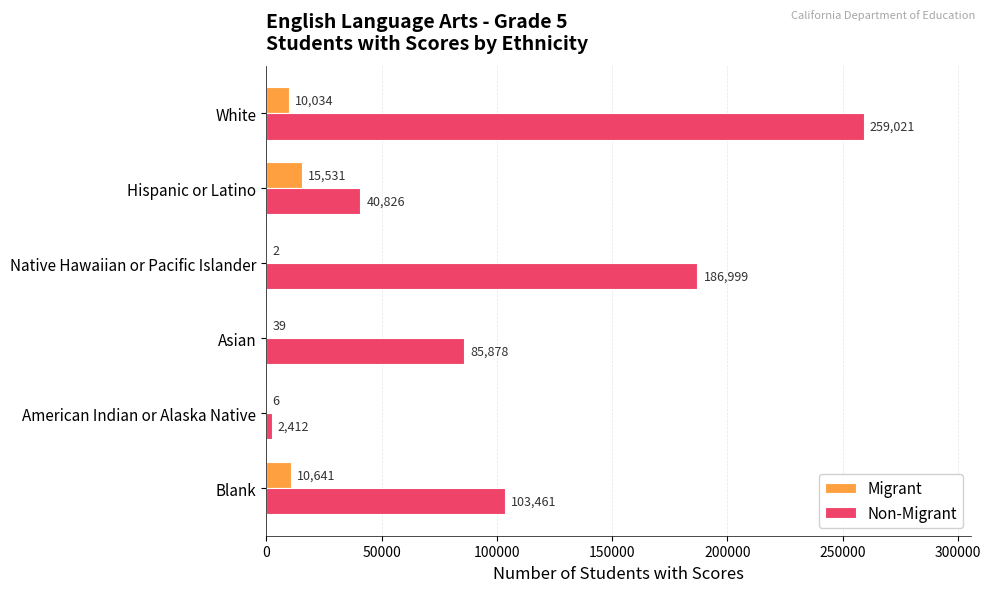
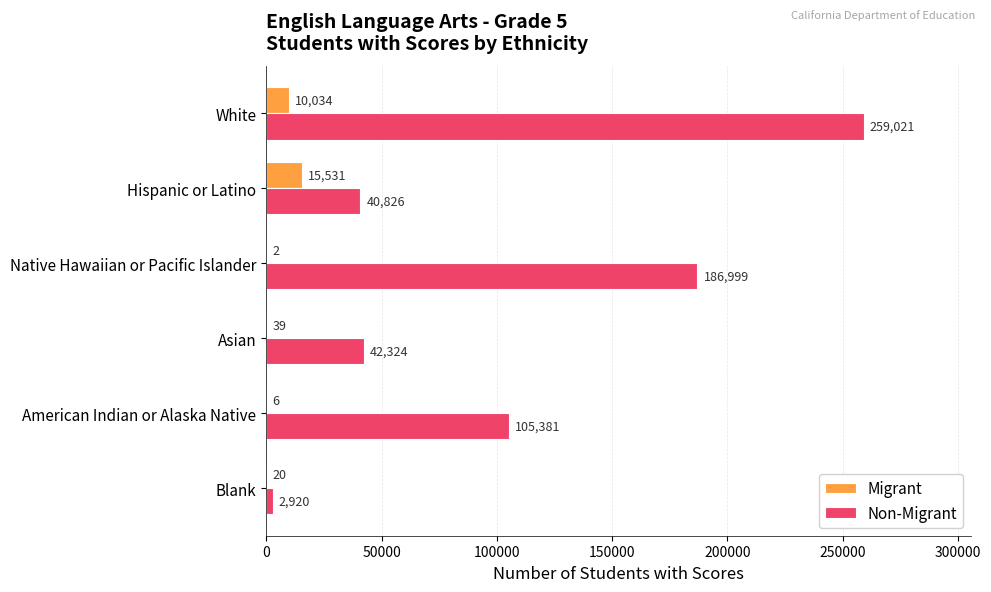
  {
    "Migrant": {
      "White": "10,034",
      "Hispanic or Latino": "15,531",
      "Native Hawaiian or Pacific Islander": "2",
      "Asian": "39",
      "American Indian or Alaska Native": "6",
-     "Blank": "10,641"
+     "Blank": "20"
    },
    "Non-Migrant": {
      "White": "259,021",
      "Hispanic or Latino": "40,826",
      "Native Hawaiian or Pacific Islander": "186,999",
-     "Asian": "85,878",
-     "American Indian or Alaska Native": "2,412",
-     "Blank": "103,461"
+     "Asian": "42,324",
+     "American Indian or Alaska Native": "105,381",
+     "Blank": "2,920"
    }
  }
